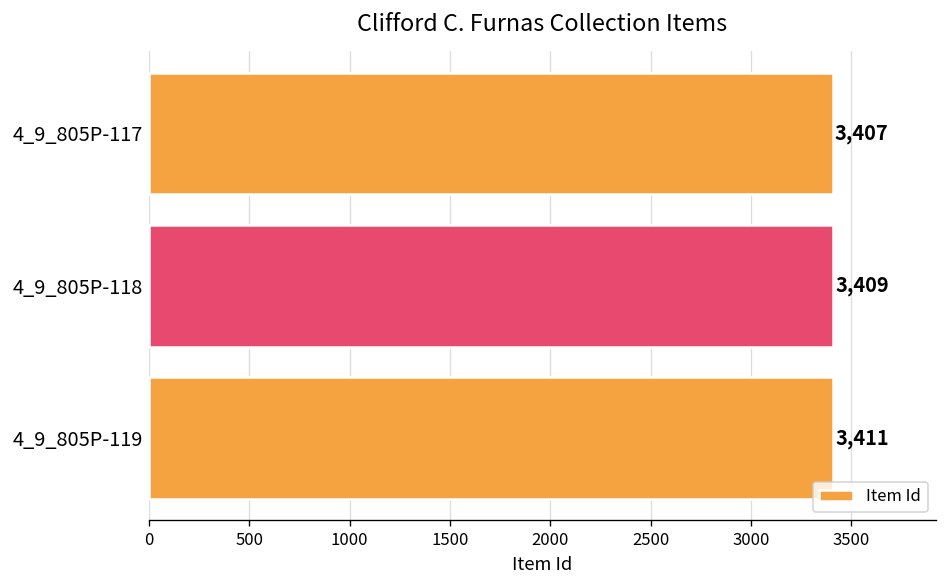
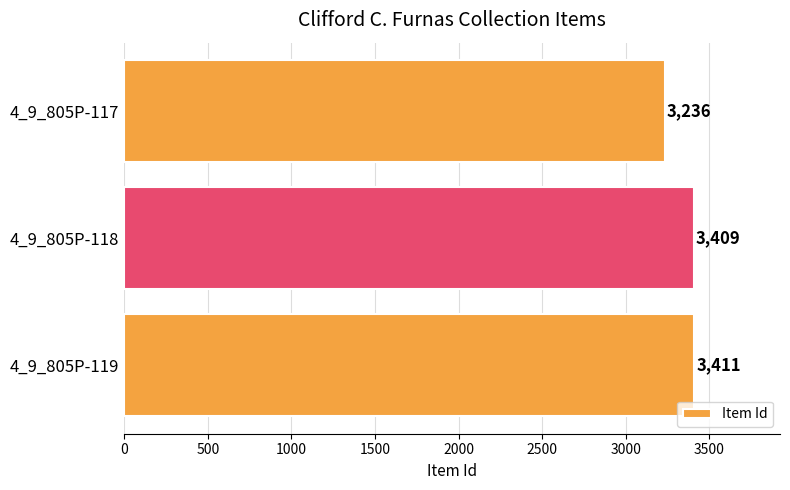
  {
-   "4_9_805P-117": "3,407",
+   "4_9_805P-117": "3,236",
    "4_9_805P-118": "3,409",
    "4_9_805P-119": "3,411"
  }
